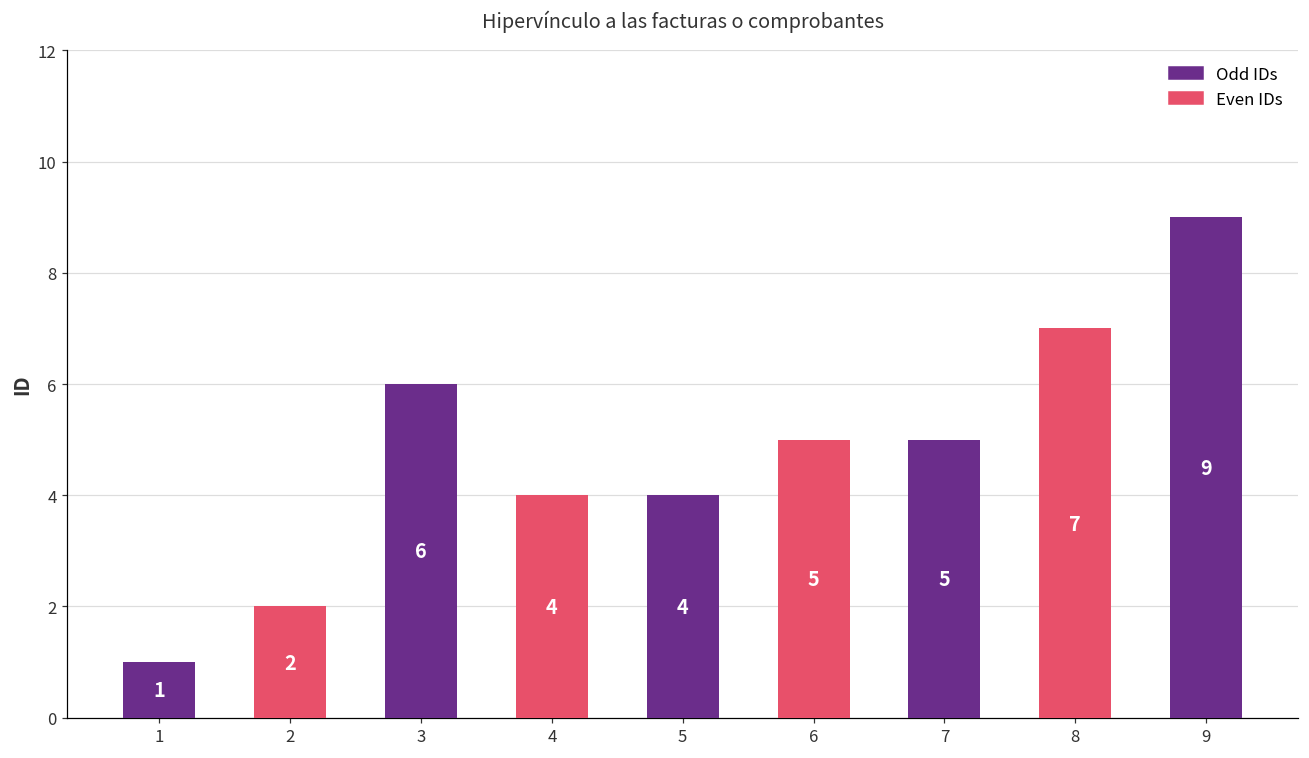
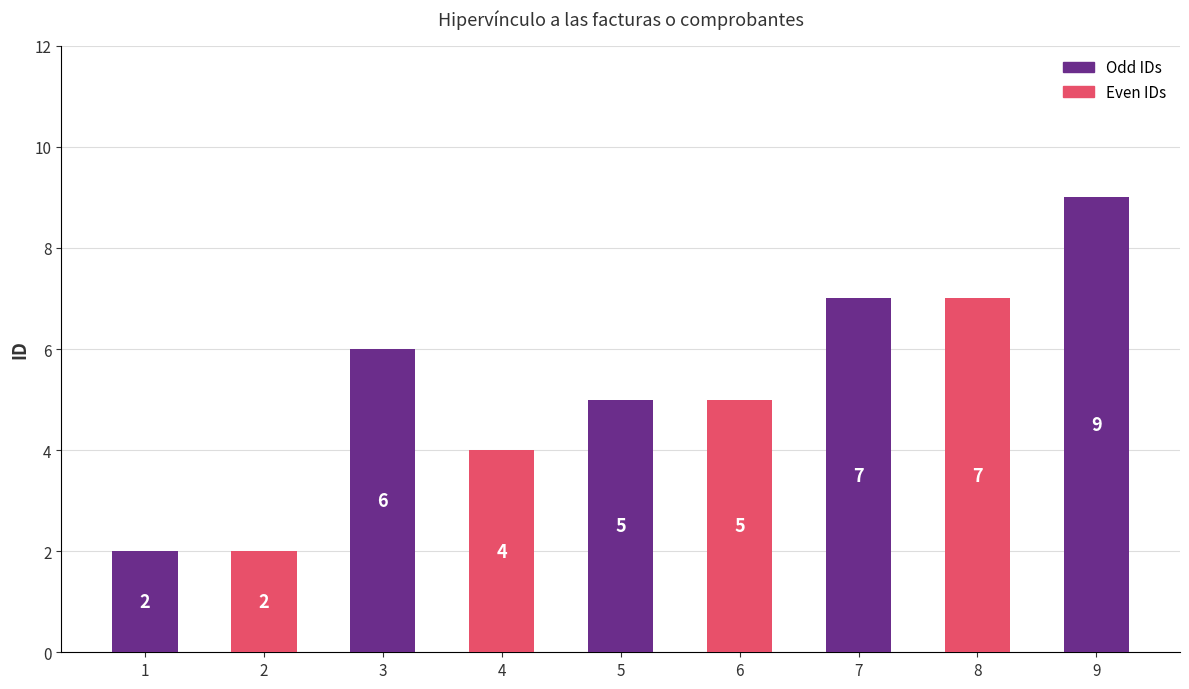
  {
-   "1": 1,
+   "1": 2,
    "2": 2,
    "3": 6,
    "4": 4,
-   "5": 4,
+   "5": 5,
    "6": 5,
-   "7": 5,
+   "7": 7,
    "8": 7,
    "9": 9
  }
